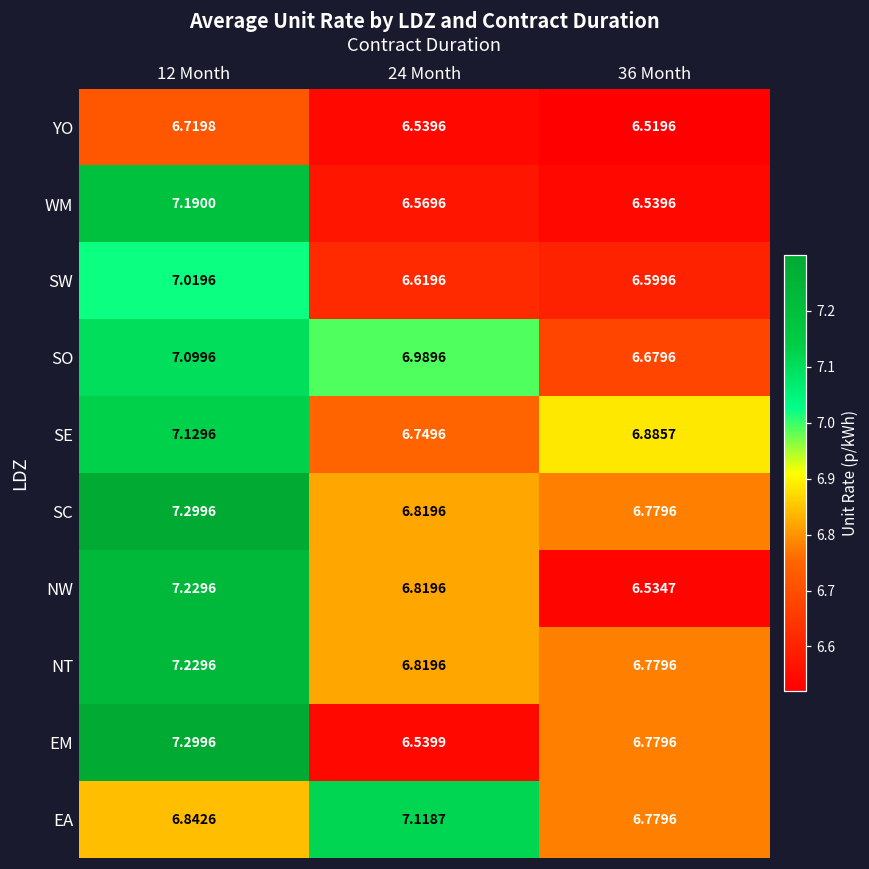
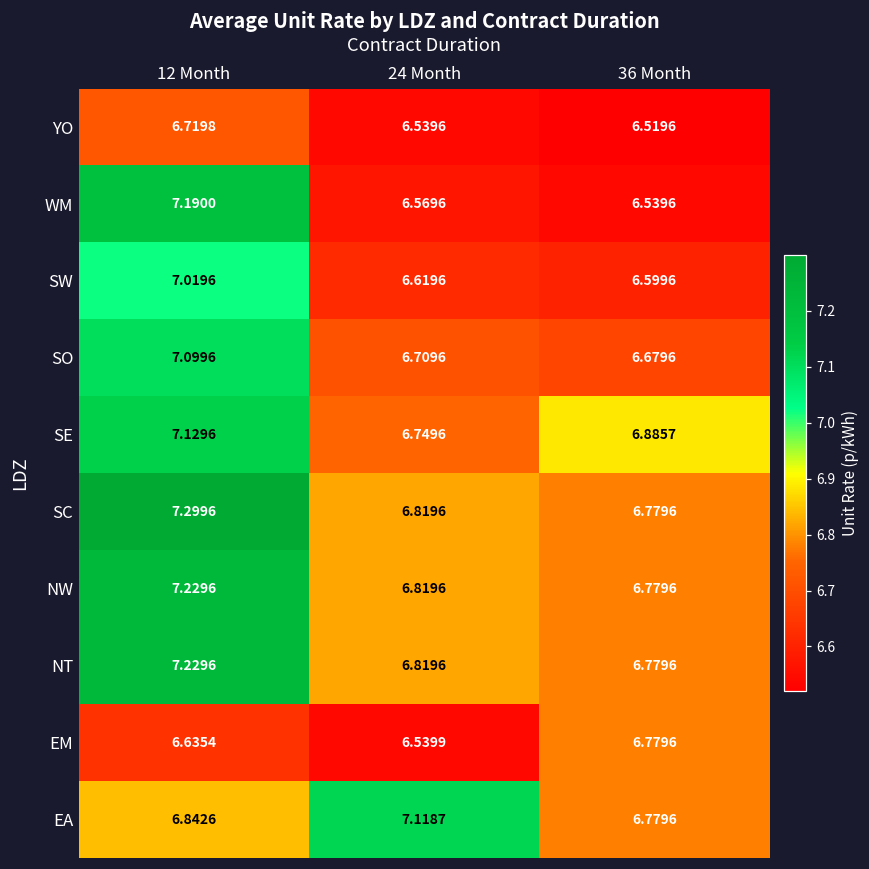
  {
    "YO": {
      "12 Month": 6.7198,
      "24 Month": 6.5396,
      "36 Month": 6.5196
    },
    "WM": {
      "12 Month": 7.1900,
      "24 Month": 6.5696,
      "36 Month": 6.5396
    },
    "SW": {
      "12 Month": 7.0196,
      "24 Month": 6.6196,
      "36 Month": 6.5996
    },
    "SO": {
      "12 Month": 7.0996,
-     "24 Month": 6.9896,
+     "24 Month": 6.7096,
      "36 Month": 6.6796
    },
    "SE": {
      "12 Month": 7.1296,
      "24 Month": 6.7496,
      "36 Month": 6.8857
    },
    "SC": {
      "12 Month": 7.2996,
      "24 Month": 6.8196,
      "36 Month": 6.7796
    },
    "NW": {
      "12 Month": 7.2296,
      "24 Month": 6.8196,
-     "36 Month": 6.5347
+     "36 Month": 6.7796
    },
    "NT": {
      "12 Month": 7.2296,
      "24 Month": 6.8196,
      "36 Month": 6.7796
    },
    "EM": {
-     "12 Month": 7.2996,
+     "12 Month": 6.6354,
      "24 Month": 6.5399,
      "36 Month": 6.7796
    },
    "EA": {
      "12 Month": 6.8426,
      "24 Month": 7.1187,
      "36 Month": 6.7796
    }
  }
